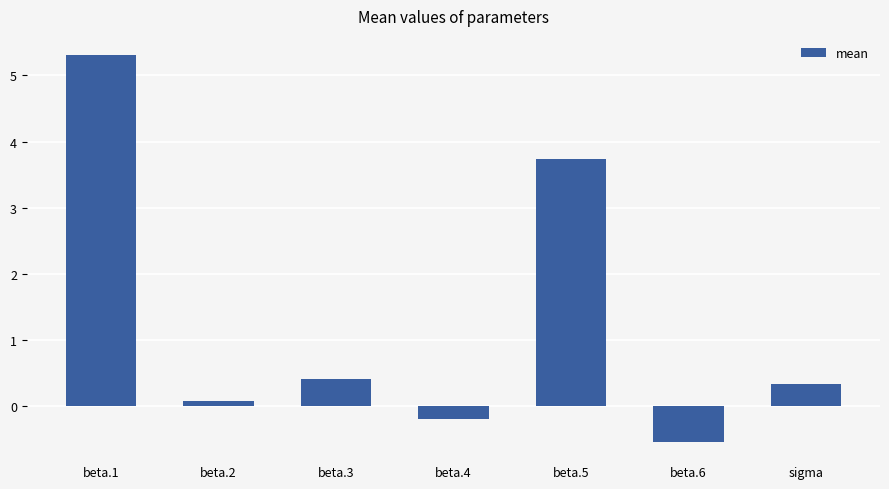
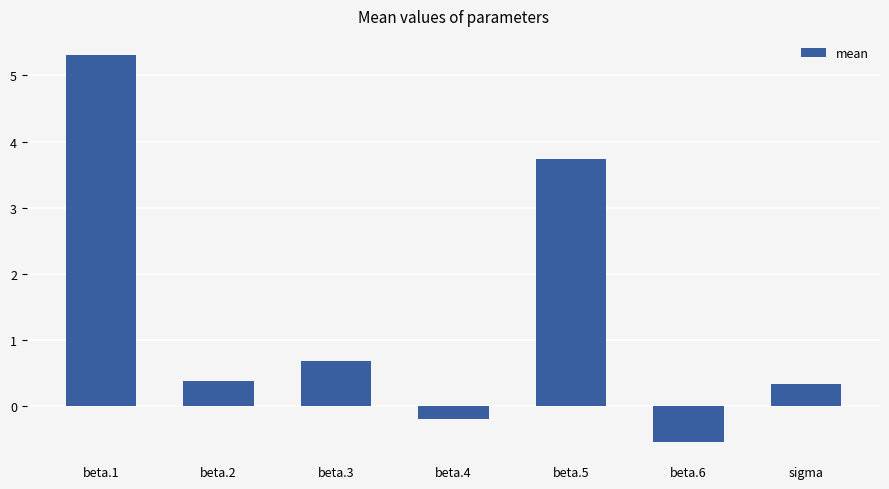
  {
    "beta.1": 5.3,
-   "beta.2": 0.1,
-   "beta.3": 0.4,
+   "beta.2": 0.4,
+   "beta.3": 0.7,
    "beta.4": -0.2,
    "beta.5": 3.7,
    "beta.6": -0.5,
    "sigma": 0.3
  }
